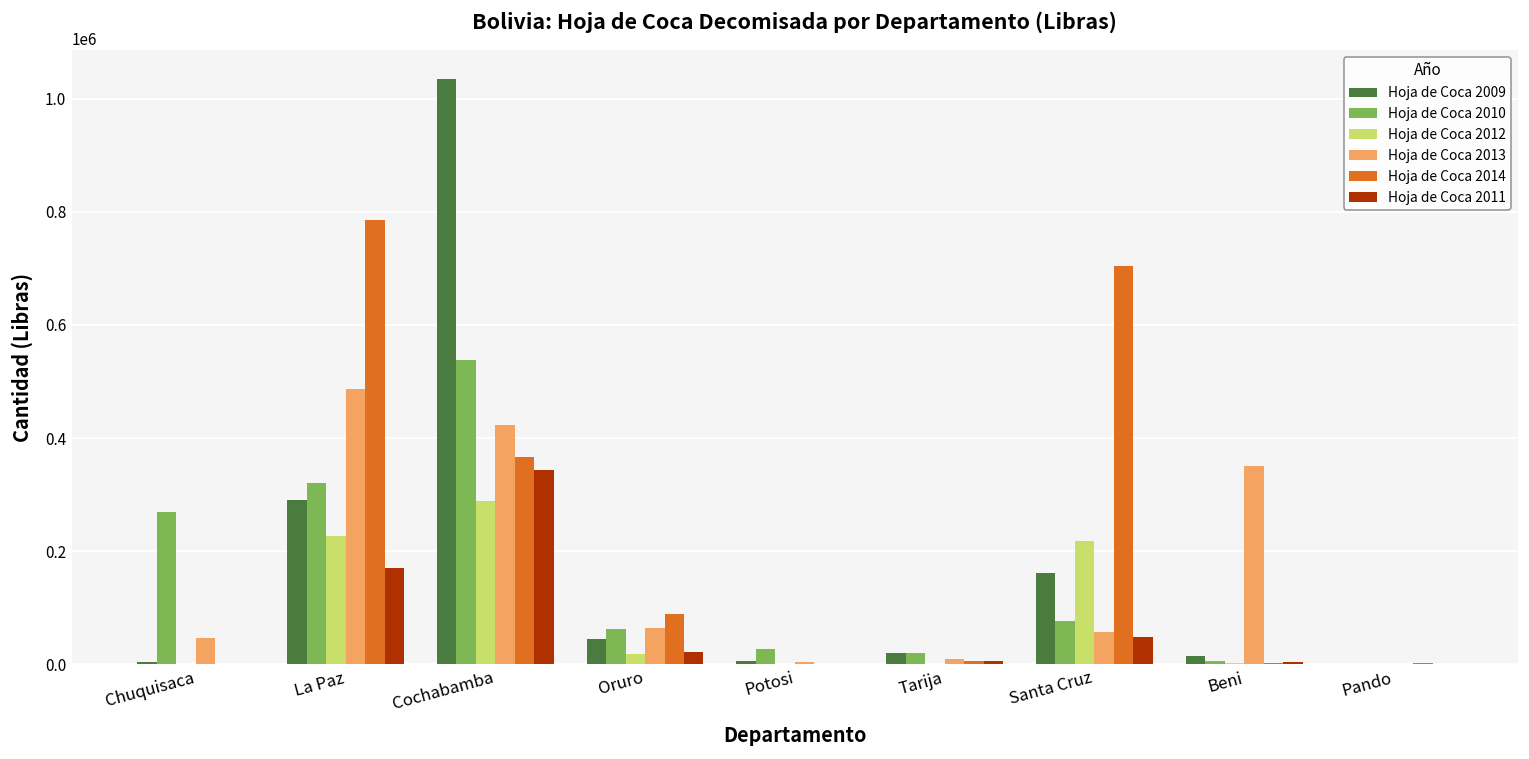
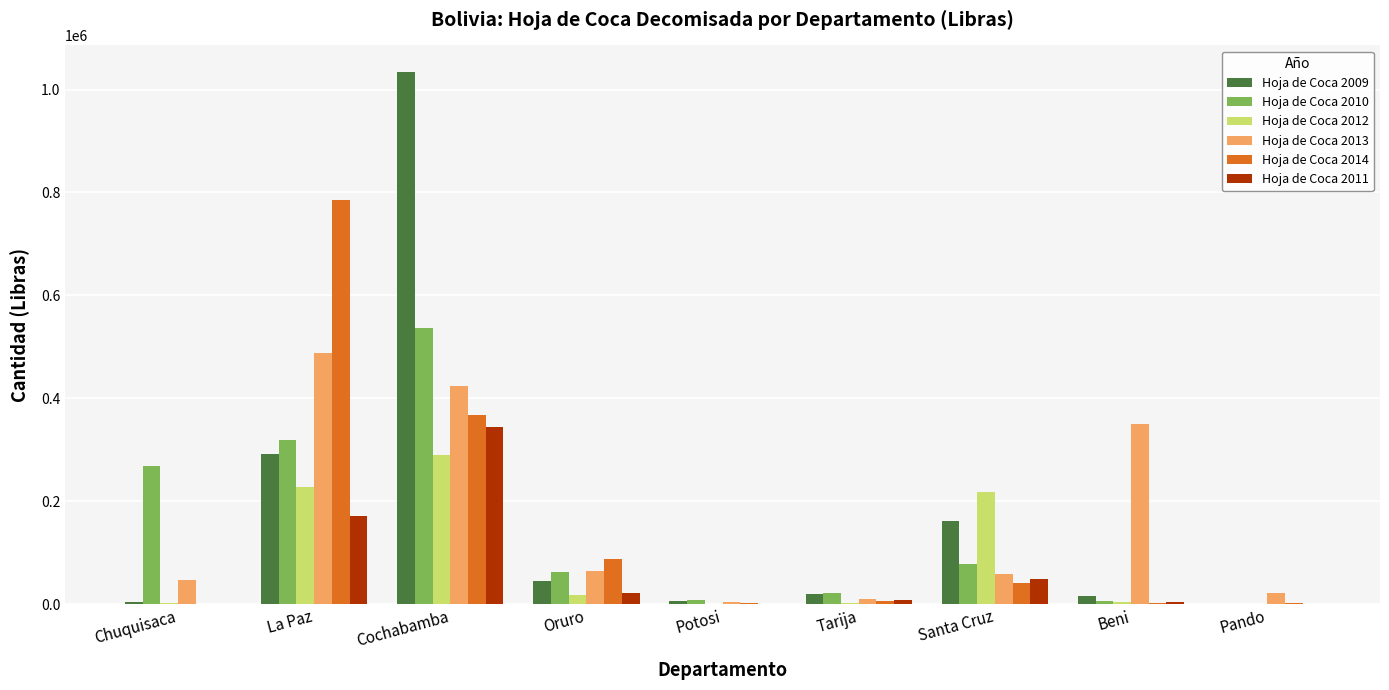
  {
    "Hoja de Coca 2009": {
      "La Paz": 290000,
      "Cochabamba": 1030000,
      "Oruro": 50000,
      "Potosi": 10000,
      "Tarija": 20000,
      "Santa Cruz": 160000,
      "Beni": 10000,
      "Pando": 0
    },
    "Hoja de Coca 2010": {
      "Chuquisaca": 270000,
      "La Paz": 320000,
      "Cochabamba": 540000,
      "Oruro": 60000,
-     "Potosi": 30000,
+     "Potosi": 10000,
      "Tarija": 20000,
      "Santa Cruz": 80000,
      "Beni": 10000
    },
    "Hoja de Coca 2012": {
      "La Paz": 230000,
      "Cochabamba": 290000,
      "Oruro": 20000,
      "Santa Cruz": 220000
    },
    "Hoja de Coca 2013": {
      "Chuquisaca": 50000,
      "La Paz": 490000,
      "Cochabamba": 420000,
      "Oruro": 60000,
      "Tarija": 10000,
      "Santa Cruz": 60000,
      "Beni": 350000,
-     "Pando": 0
+     "Pando": 20000
    },
    "Hoja de Coca 2014": {
      "Chuquisaca": 0,
      "La Paz": 790000,
      "Cochabamba": 370000,
      "Oruro": 90000,
      "Tarija": 10000,
-     "Santa Cruz": 700000
+     "Santa Cruz": 40000
    },
    "Hoja de Coca 2011": {
      "La Paz": 170000,
      "Cochabamba": 340000,
      "Oruro": 20000,
      "Tarija": 10000,
      "Santa Cruz": 50000,
      "Pando": 0
    }
  }
